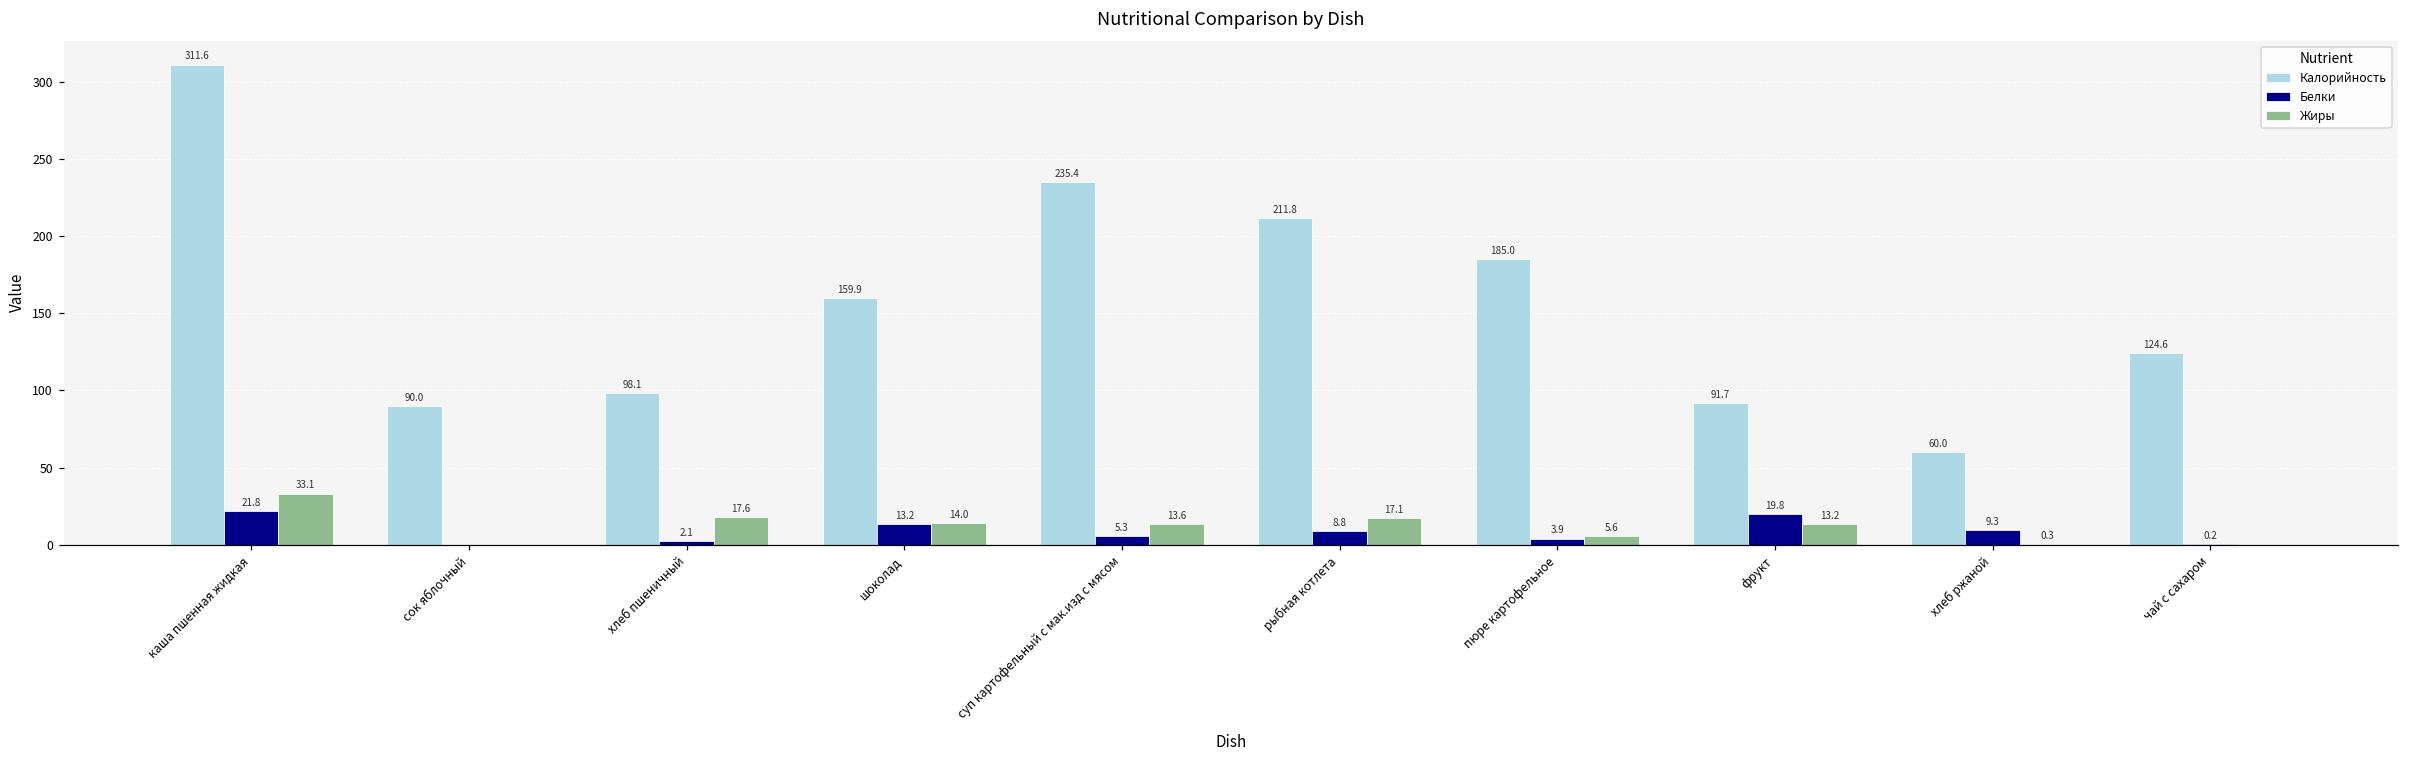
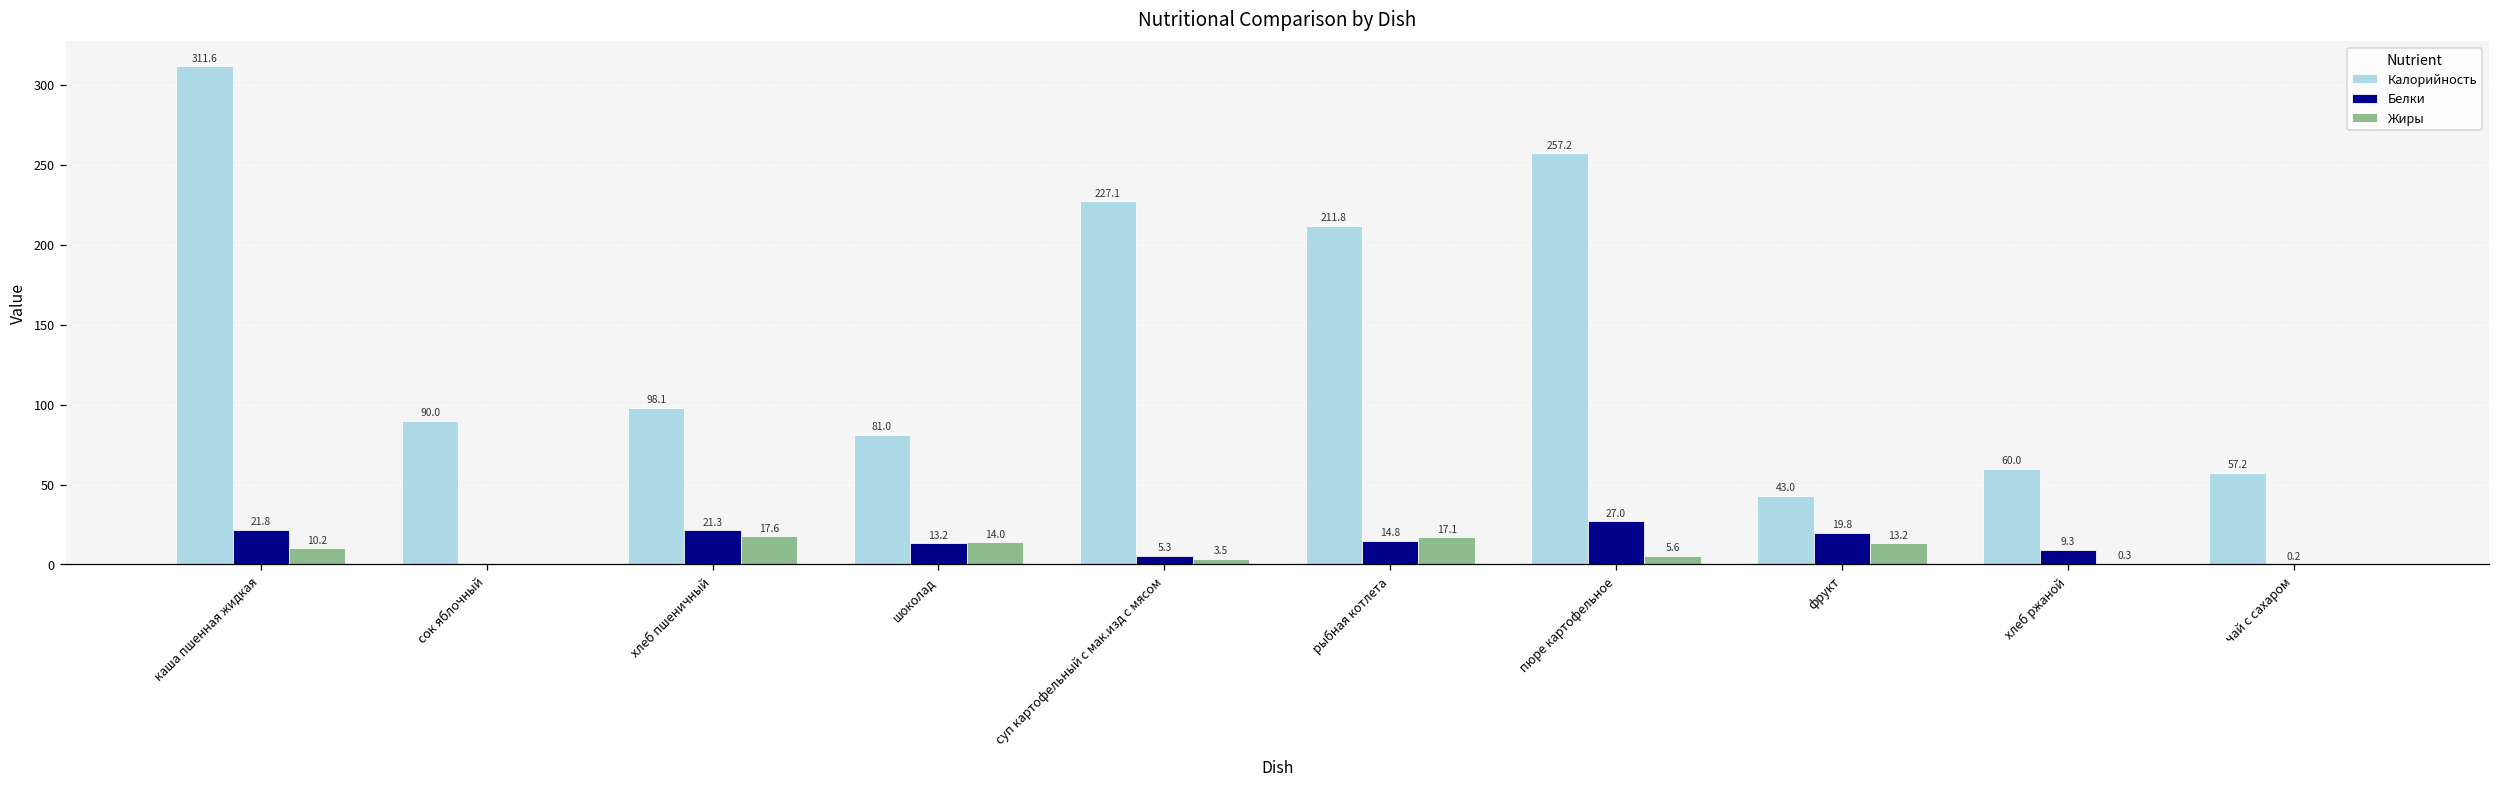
  {
    "Калорийность": {
      "каша пшенная жидкая": 311.6,
      "сок яблочный": 90.0,
      "хлеб пшеничный": 98.1,
-     "шоколад": 159.9,
-     "суп картофельный с мак.изд с мясом": 235.4,
+     "шоколад": 81.0,
+     "суп картофельный с мак.изд с мясом": 227.1,
      "рыбная котлета": 211.8,
-     "пюре картофельное": 185.0,
-     "фрукт": 91.7,
+     "пюре картофельное": 257.2,
+     "фрукт": 43.0,
      "хлеб ржаной": 60.0,
-     "чай с сахаром": 124.6
+     "чай с сахаром": 57.2
    },
    "Белки": {
      "каша пшенная жидкая": 21.8,
-     "хлеб пшеничный": 2.1,
+     "хлеб пшеничный": 21.3,
      "шоколад": 13.2,
      "суп картофельный с мак.изд с мясом": 5.3,
-     "рыбная котлета": 8.8,
-     "пюре картофельное": 3.9,
+     "рыбная котлета": 14.8,
+     "пюре картофельное": 27.0,
      "фрукт": 19.8,
      "хлеб ржаной": 9.3,
      "чай с сахаром": 0.2
    },
    "Жиры": {
-     "каша пшенная жидкая": 33.1,
+     "каша пшенная жидкая": 10.2,
      "хлеб пшеничный": 17.6,
      "шоколад": 14.0,
-     "суп картофельный с мак.изд с мясом": 13.6,
+     "суп картофельный с мак.изд с мясом": 3.5,
      "рыбная котлета": 17.1,
      "пюре картофельное": 5.6,
      "фрукт": 13.2,
      "хлеб ржаной": 0.3
    }
  }
